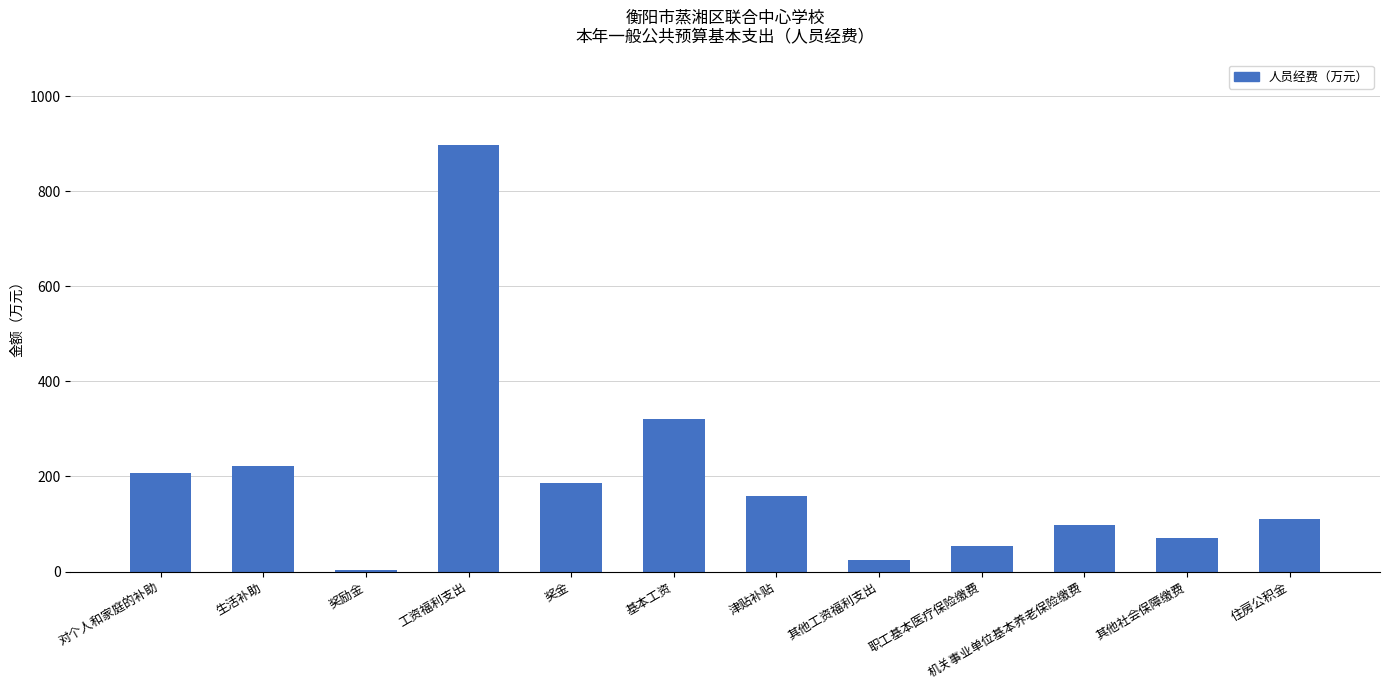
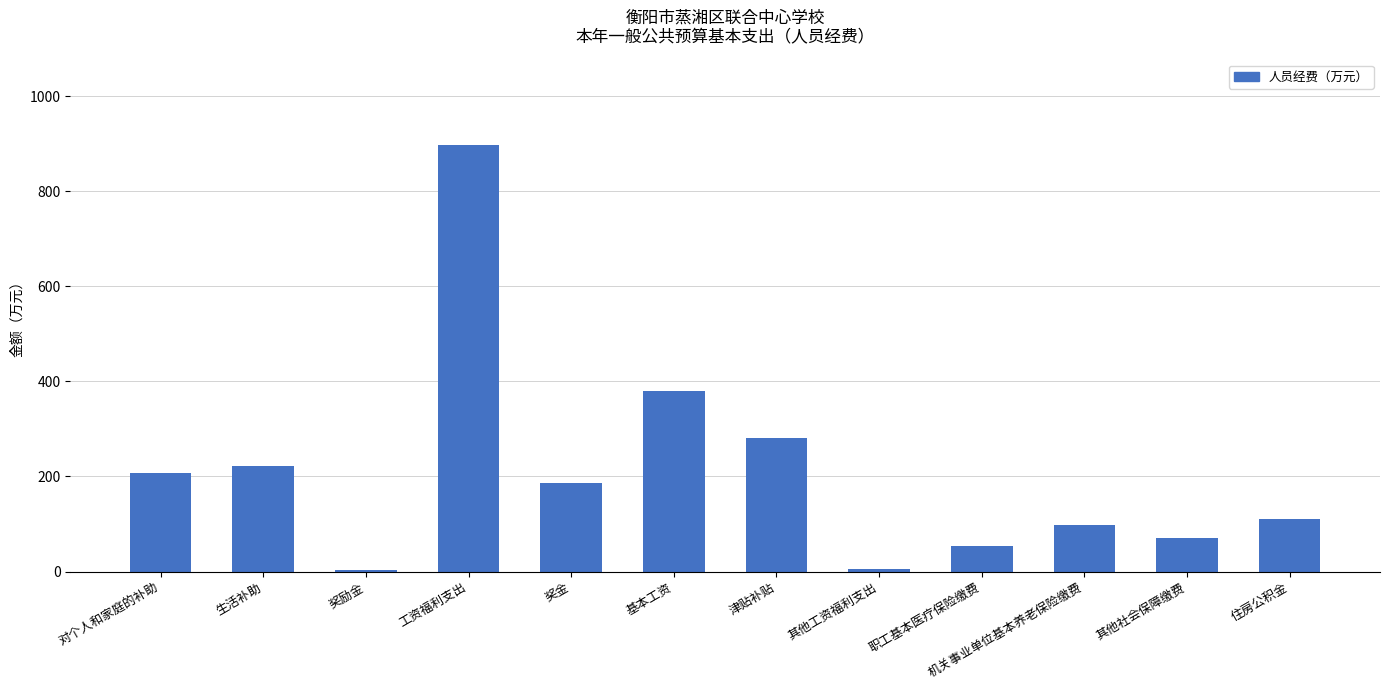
  {
    "对个人和家庭的补助": 210,
    "生活补助": 220,
    "工资福利支出": 900,
    "奖金": 190,
-   "基本工资": 320,
-   "津贴补贴": 160,
-   "其他工资福利支出": 20,
+   "基本工资": 380,
+   "津贴补贴": 280,
+   "其他工资福利支出": 10,
    "职工基本医疗保险缴费": 50,
    "机关事业单位基本养老保险缴费": 100,
    "其他社会保障缴费": 70,
    "住房公积金": 110
  }
